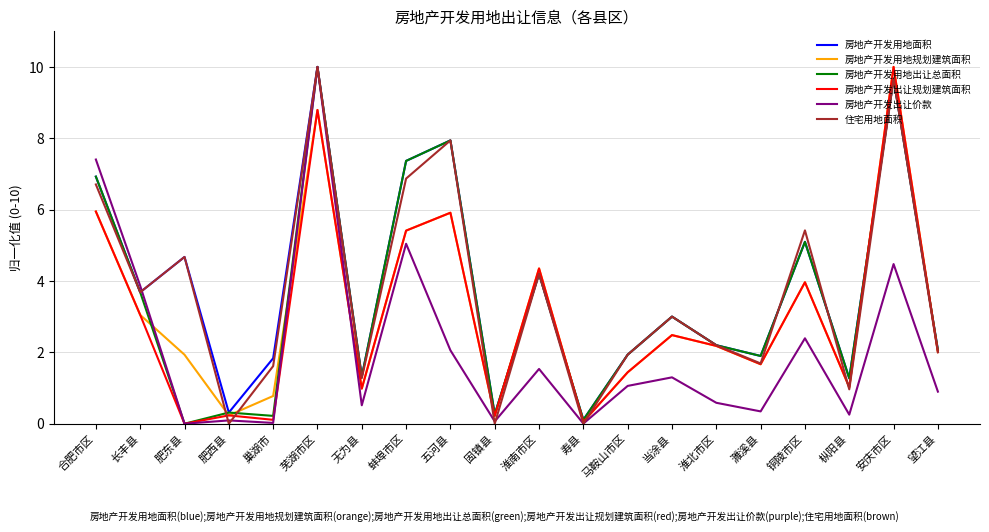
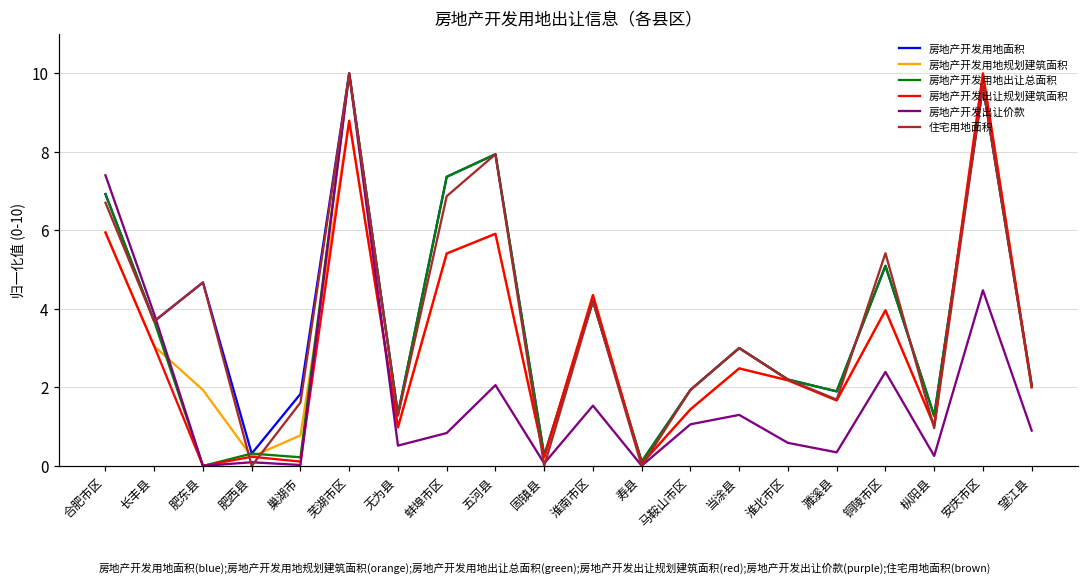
  {
    "房地产开发用地面积": {
      "巢湖市": 1.8
    },
    "房地产开发用地规划建筑面积": {
      "肥东县": 1.9,
      "巢湖市": 0.8
    },
    "房地产开发用地出让总面积": {
      "巢湖市": 0.2
    },
    "房地产开发出让规划建筑面积": {
      "巢湖市": 0.1
    },
    "房地产开发出让价款": {
      "合肥市区": 7.4,
      "长丰县": 3.9,
      "肥西县": 0.1,
      "巢湖市": 0.0,
      "无为县": 0.5,
-     "蚌埠市区": 5.0,
+     "蚌埠市区": 0.8,
      "五河县": 2.1,
      "淮南市区": 1.5,
      "马鞍山市区": 1.1,
      "当涂县": 1.3,
      "淮北市区": 0.6,
      "濉溪县": 0.3,
      "铜陵市区": 2.4,
      "枞阳县": 0.3,
      "安庆市区": 4.5,
      "望江县": 0.9
    },
    "住宅用地面积": {
      "合肥市区": 6.7,
      "肥西县": 0.0,
      "巢湖市": 1.6,
      "蚌埠市区": 6.9,
      "铜陵市区": 5.4
    }
  }
